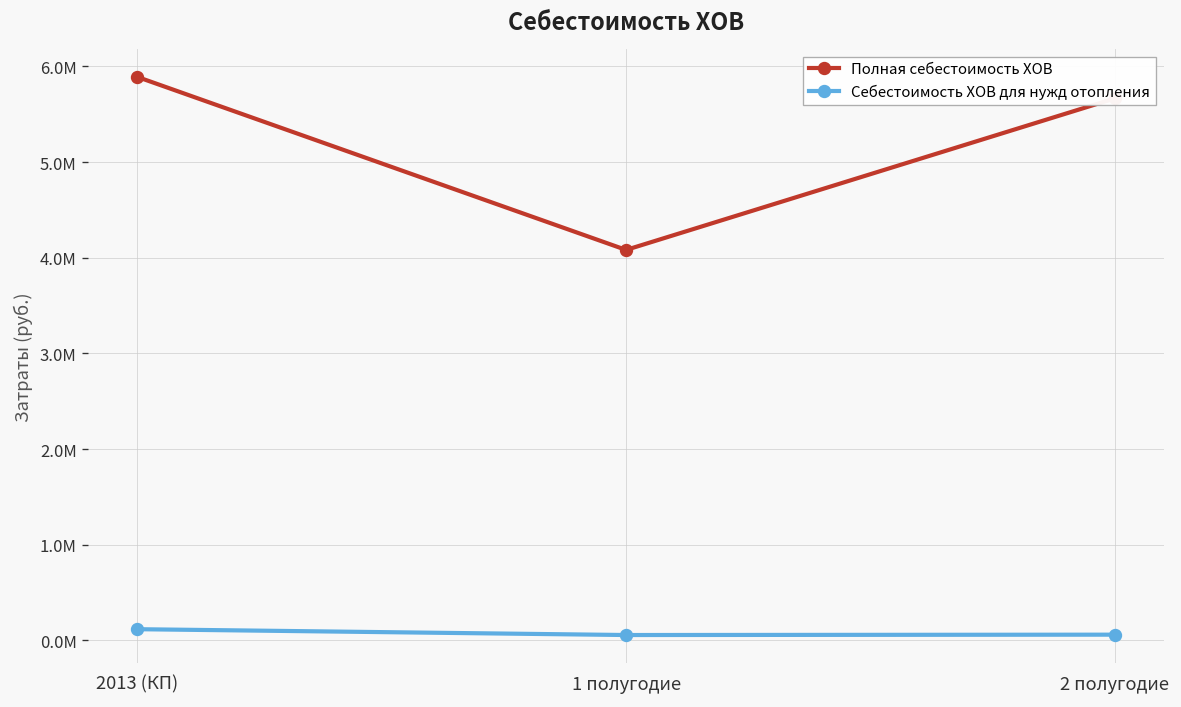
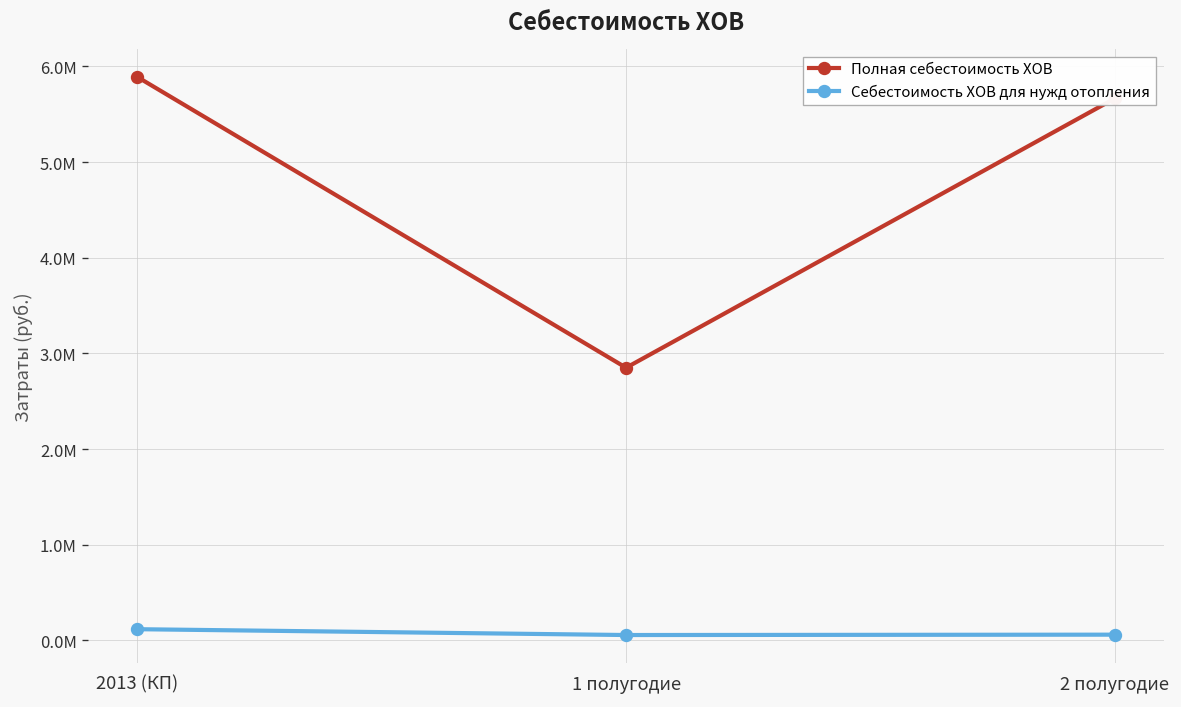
  {
    "Полная себестоимость ХОВ": {
      "2013 (КП)": 5900000,
-     "1 полугодие": 4100000
+     "1 полугодие": 2900000
    },
    "Себестоимость ХОВ для нужд отопления": {
      "2013 (КП)": 100000,
      "1 полугодие": 100000,
      "2 полугодие": 100000
    }
  }
